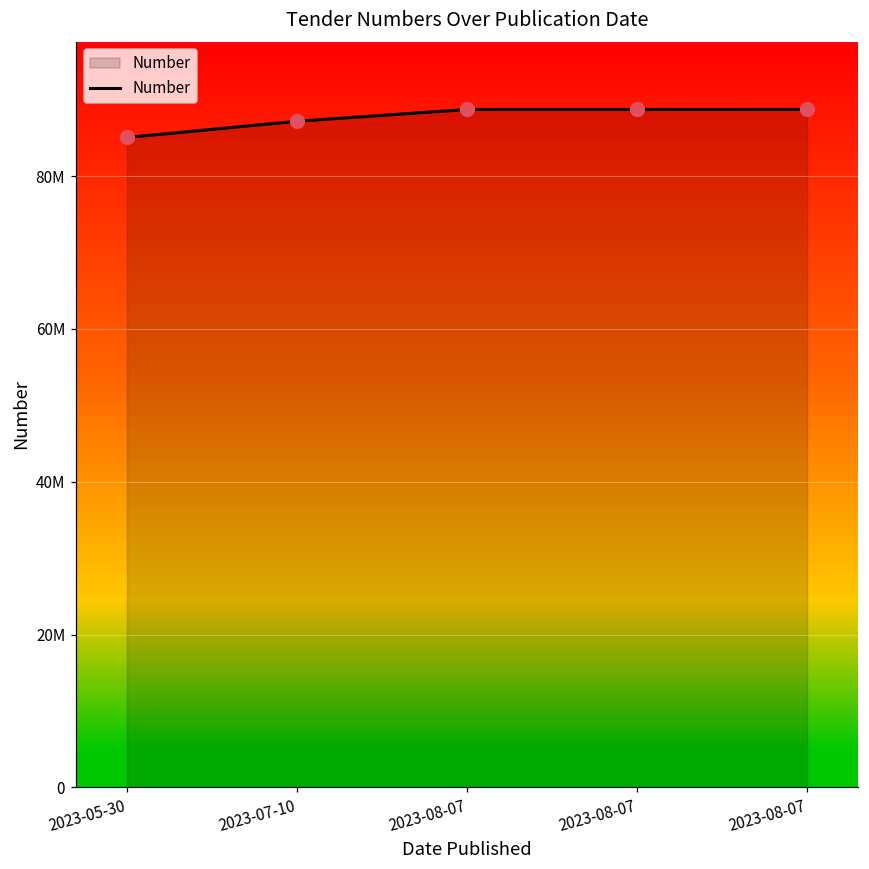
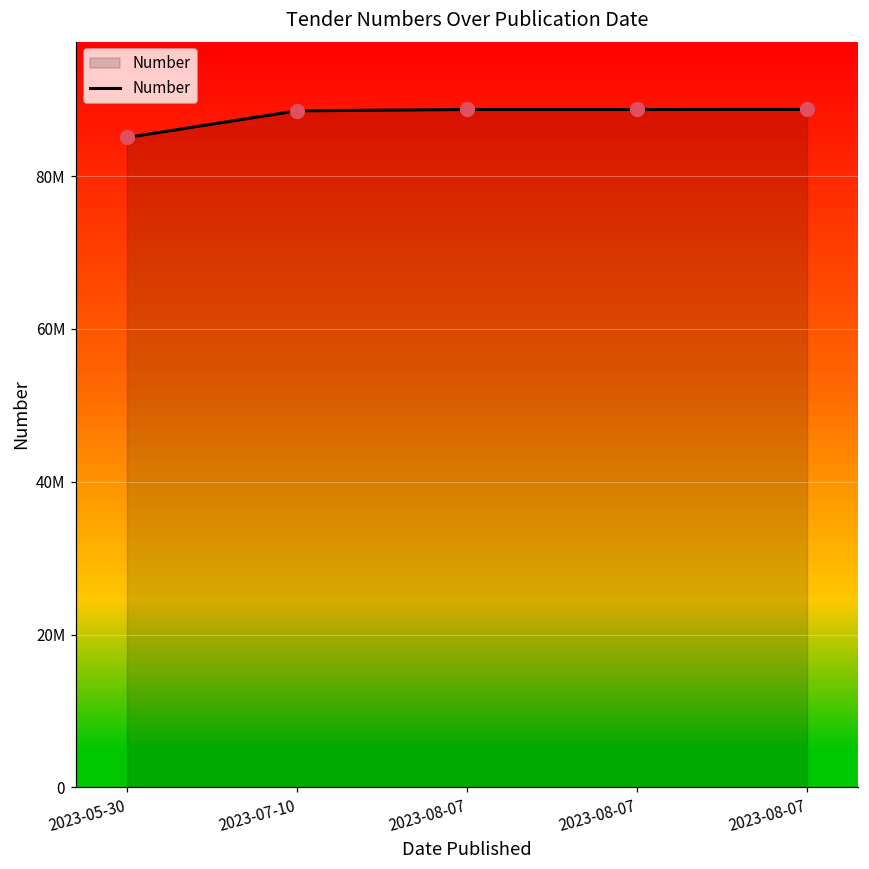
  {
    "2023-05-30": 85000000,
-   "2023-07-10": 87000000
+   "2023-07-10": 89000000
  }
